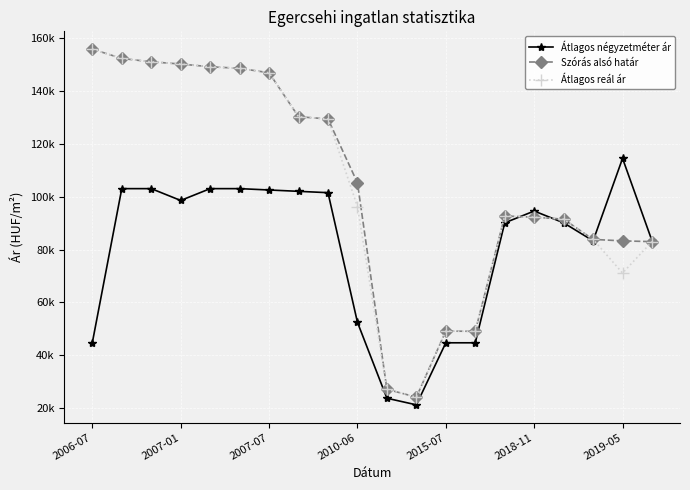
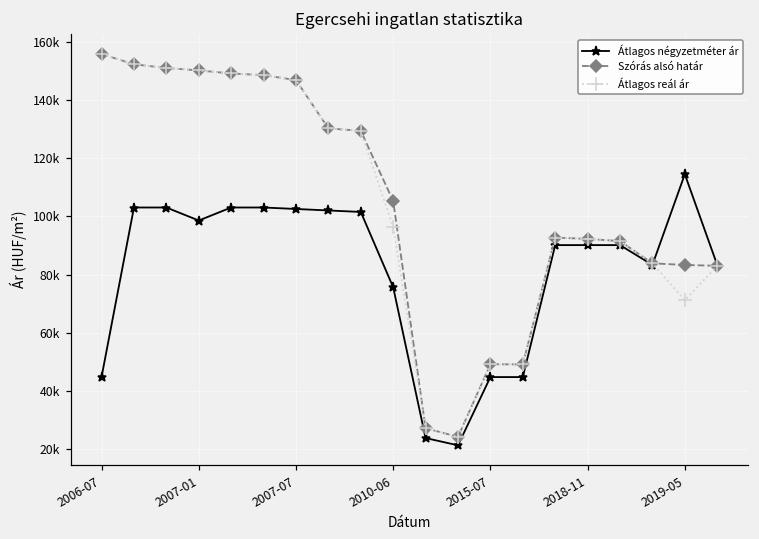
  {
    "Átlagos négyzetméter ár": {
      "2006-07": 45000,
      "2007-01": 99000,
      "2007-07": 103000,
-     "2010-06": 53000,
+     "2010-06": 76000,
      "2015-07": 45000,
-     "2018-11": 95000,
+     "2018-11": 90000,
      "2019-05": 115000
    },
    "Szórás alsó határ": {
      "2010-06": 105000,
      "2019-05": 83000
    },
    "Átlagos reál ár": {
      "2010-06": 96000,
      "2019-05": 71000
    }
  }
